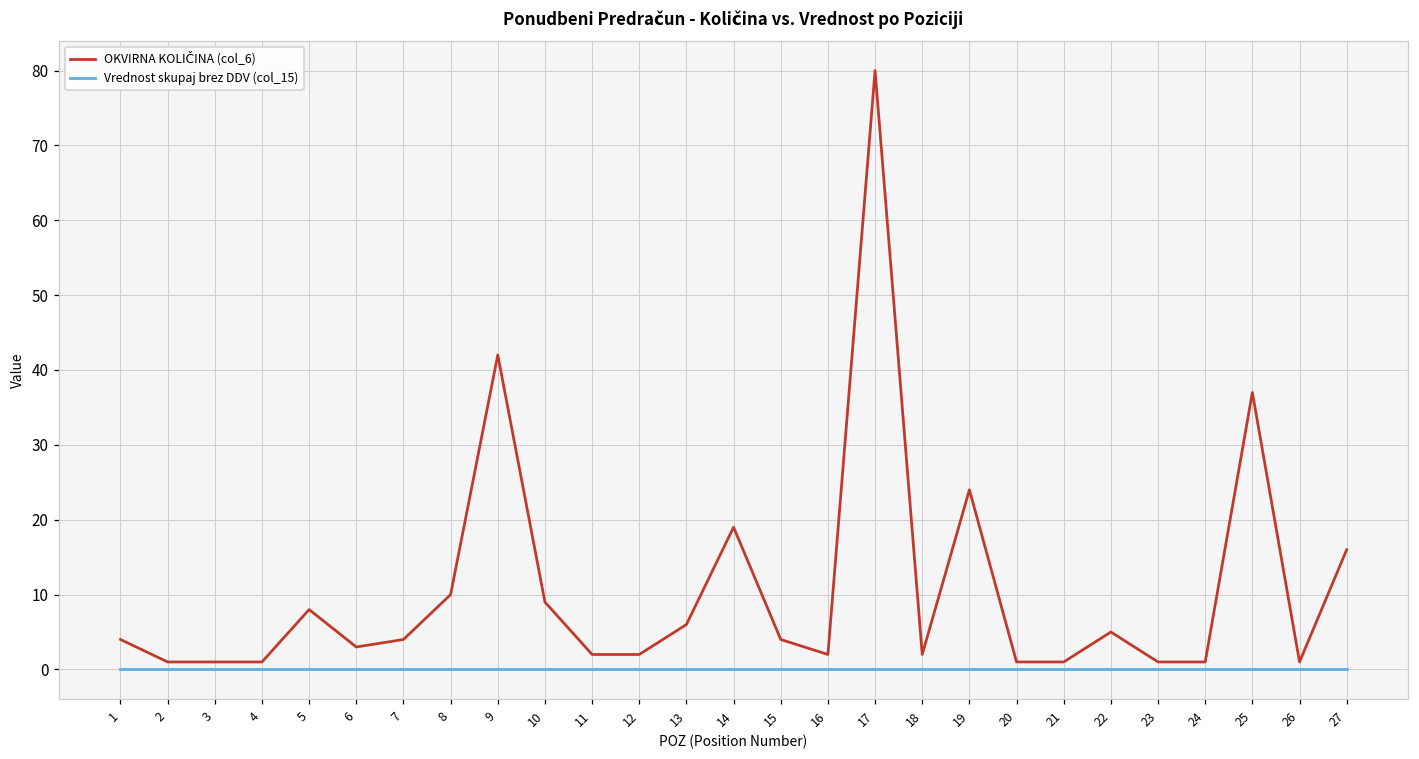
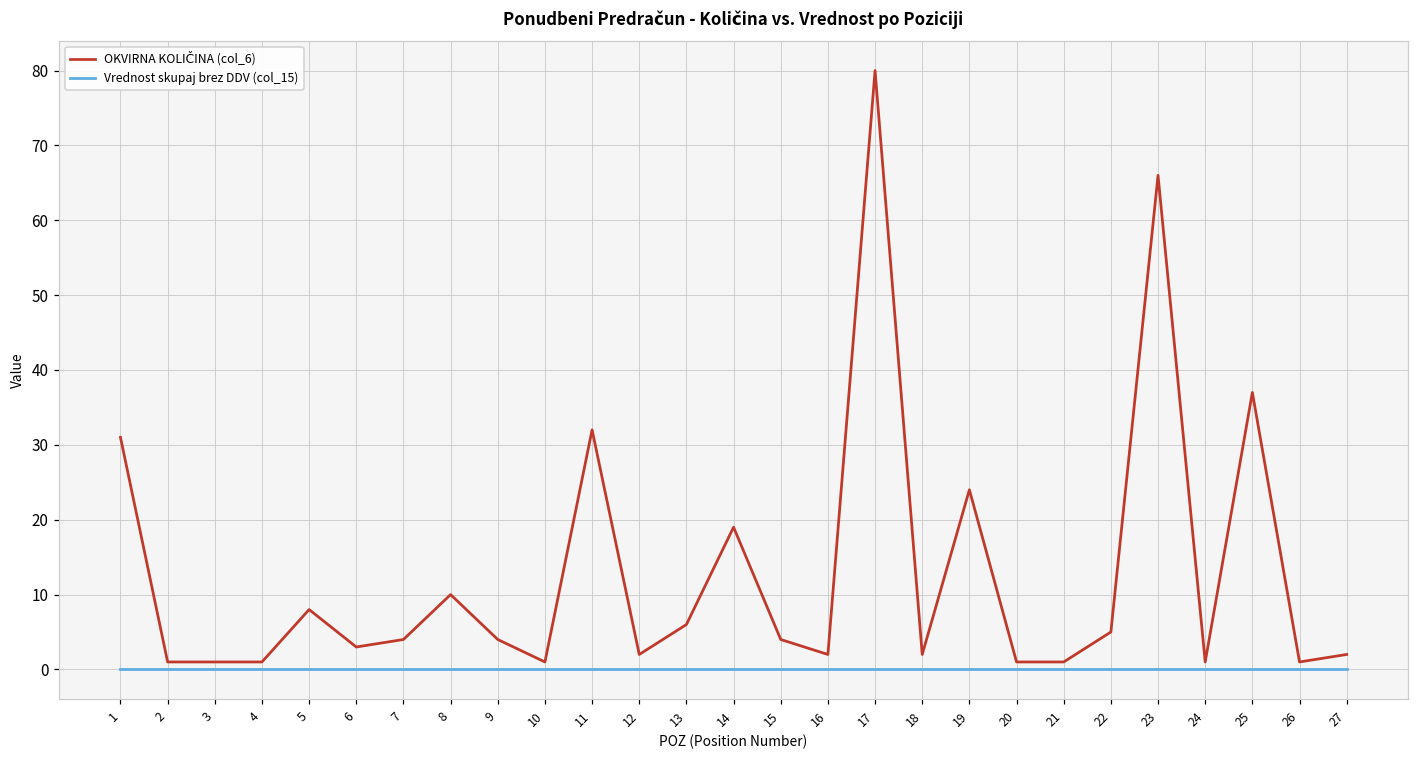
  {
    "OKVIRNA KOLIČINA (col_6)": {
-     "1": 4,
+     "1": 31,
      "2": 1,
      "3": 1,
      "4": 1,
      "5": 8,
      "6": 3,
      "7": 4,
      "8": 10,
-     "9": 42,
-     "10": 9,
-     "11": 2,
+     "9": 4,
+     "10": 1,
+     "11": 32,
      "12": 2,
      "13": 6,
      "14": 19,
      "15": 4,
      "16": 2,
      "17": 80,
      "18": 2,
      "19": 24,
      "20": 1,
      "21": 1,
      "22": 5,
-     "23": 1,
+     "23": 66,
      "24": 1,
      "25": 37,
      "26": 1,
-     "27": 16
+     "27": 2
    },
    "Vrednost skupaj brez DDV (col_15)": {
      "1": 0,
      "2": 0,
      "3": 0,
      "4": 0,
      "5": 0,
      "6": 0,
      "7": 0,
      "8": 0,
      "9": 0,
      "10": 0,
      "11": 0,
      "12": 0,
      "13": 0,
      "14": 0,
      "15": 0,
      "16": 0,
      "17": 0,
      "18": 0,
      "19": 0,
      "20": 0,
      "21": 0,
      "22": 0,
      "23": 0,
      "24": 0,
      "25": 0,
      "26": 0,
      "27": 0
    }
  }
